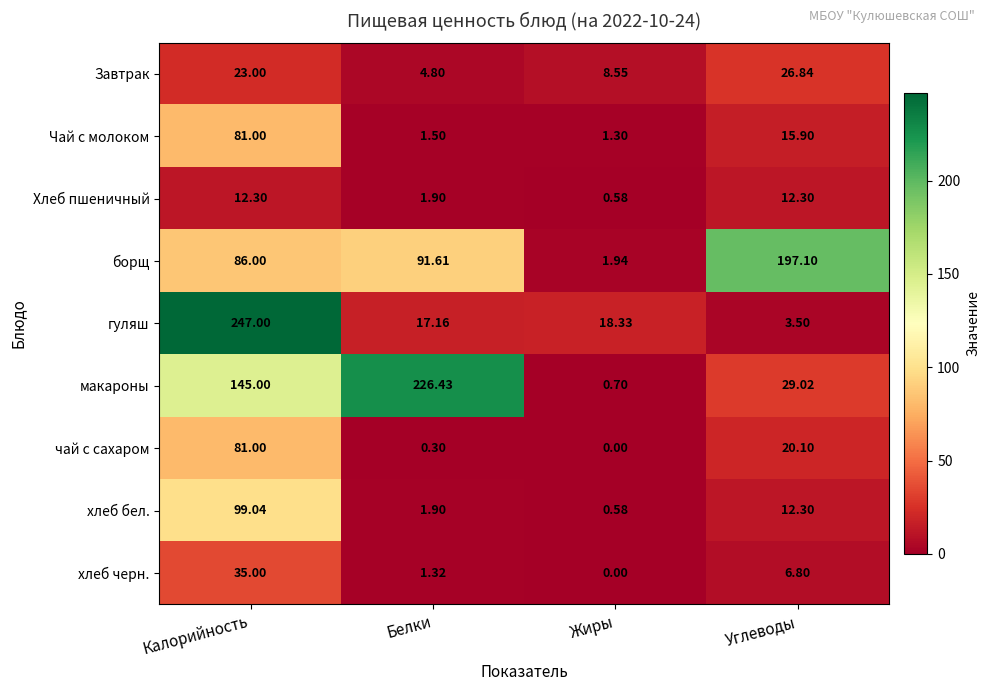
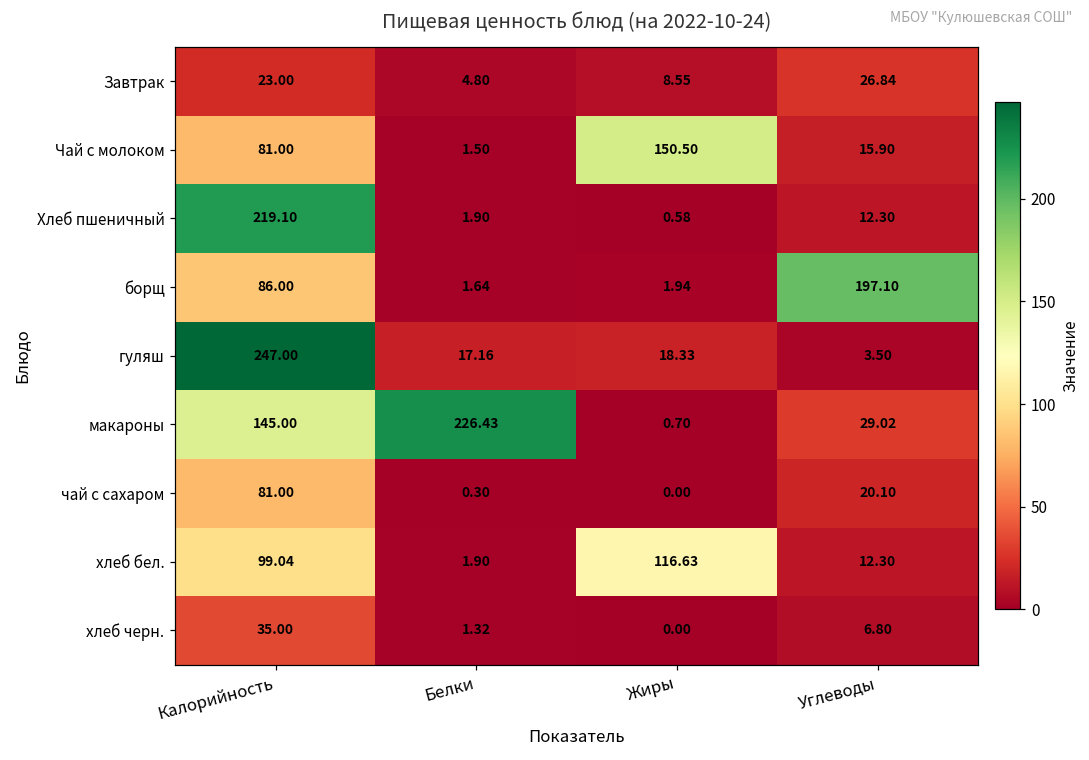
  {
    "Завтрак": {
      "Калорийность": 23.00,
      "Белки": 4.80,
      "Жиры": 8.55,
      "Углеводы": 26.84
    },
    "Чай с молоком": {
      "Калорийность": 81.00,
      "Белки": 1.50,
-     "Жиры": 1.30,
+     "Жиры": 150.50,
      "Углеводы": 15.90
    },
    "Хлеб пшеничный": {
-     "Калорийность": 12.30,
+     "Калорийность": 219.10,
      "Белки": 1.90,
      "Жиры": 0.58,
      "Углеводы": 12.30
    },
    "борщ": {
      "Калорийность": 86.00,
-     "Белки": 91.61,
+     "Белки": 1.64,
      "Жиры": 1.94,
      "Углеводы": 197.10
    },
    "гуляш": {
      "Калорийность": 247.00,
      "Белки": 17.16,
      "Жиры": 18.33,
      "Углеводы": 3.50
    },
    "макароны": {
      "Калорийность": 145.00,
      "Белки": 226.43,
      "Жиры": 0.70,
      "Углеводы": 29.02
    },
    "чай с сахаром": {
      "Калорийность": 81.00,
      "Белки": 0.30,
      "Жиры": 0.00,
      "Углеводы": 20.10
    },
    "хлеб бел.": {
      "Калорийность": 99.04,
      "Белки": 1.90,
-     "Жиры": 0.58,
+     "Жиры": 116.63,
      "Углеводы": 12.30
    },
    "хлеб черн.": {
      "Калорийность": 35.00,
      "Белки": 1.32,
      "Жиры": 0.00,
      "Углеводы": 6.80
    }
  }
